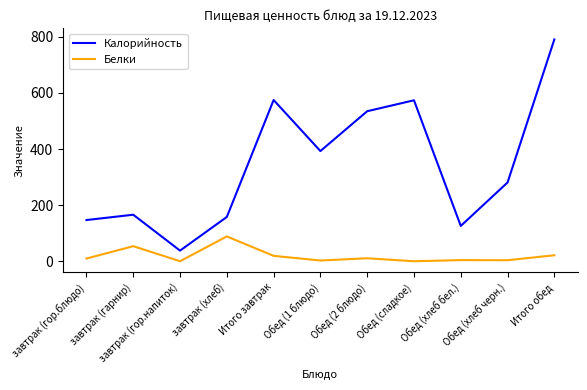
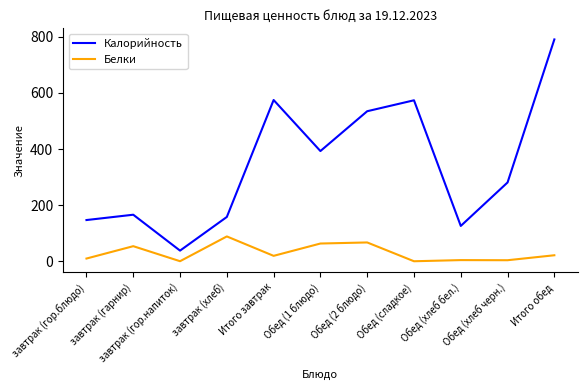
  {
    "Калорийность": {
      "завтрак (гор.блюдо)": 150,
      "завтрак (гарнир)": 170,
      "завтрак (гор.напиток)": 40,
      "завтрак (хлеб)": 160,
      "Итого завтрак": 580,
      "Обед (1 блюдо)": 390,
      "Обед (2 блюдо)": 540,
      "Обед (сладкое)": 570,
      "Обед (хлеб бел.)": 130,
      "Обед (хлеб черн.)": 280,
      "Итого обед": 790
    },
    "Белки": {
      "завтрак (гор.блюдо)": 10,
      "завтрак (гарнир)": 50,
      "завтрак (гор.напиток)": 0,
      "завтрак (хлеб)": 90,
      "Итого завтрак": 20,
-     "Обед (1 блюдо)": 0,
-     "Обед (2 блюдо)": 10,
+     "Обед (1 блюдо)": 60,
+     "Обед (2 блюдо)": 70,
      "Обед (сладкое)": 0,
      "Обед (хлеб бел.)": 0,
      "Обед (хлеб черн.)": 0,
      "Итого обед": 20
    }
  }
